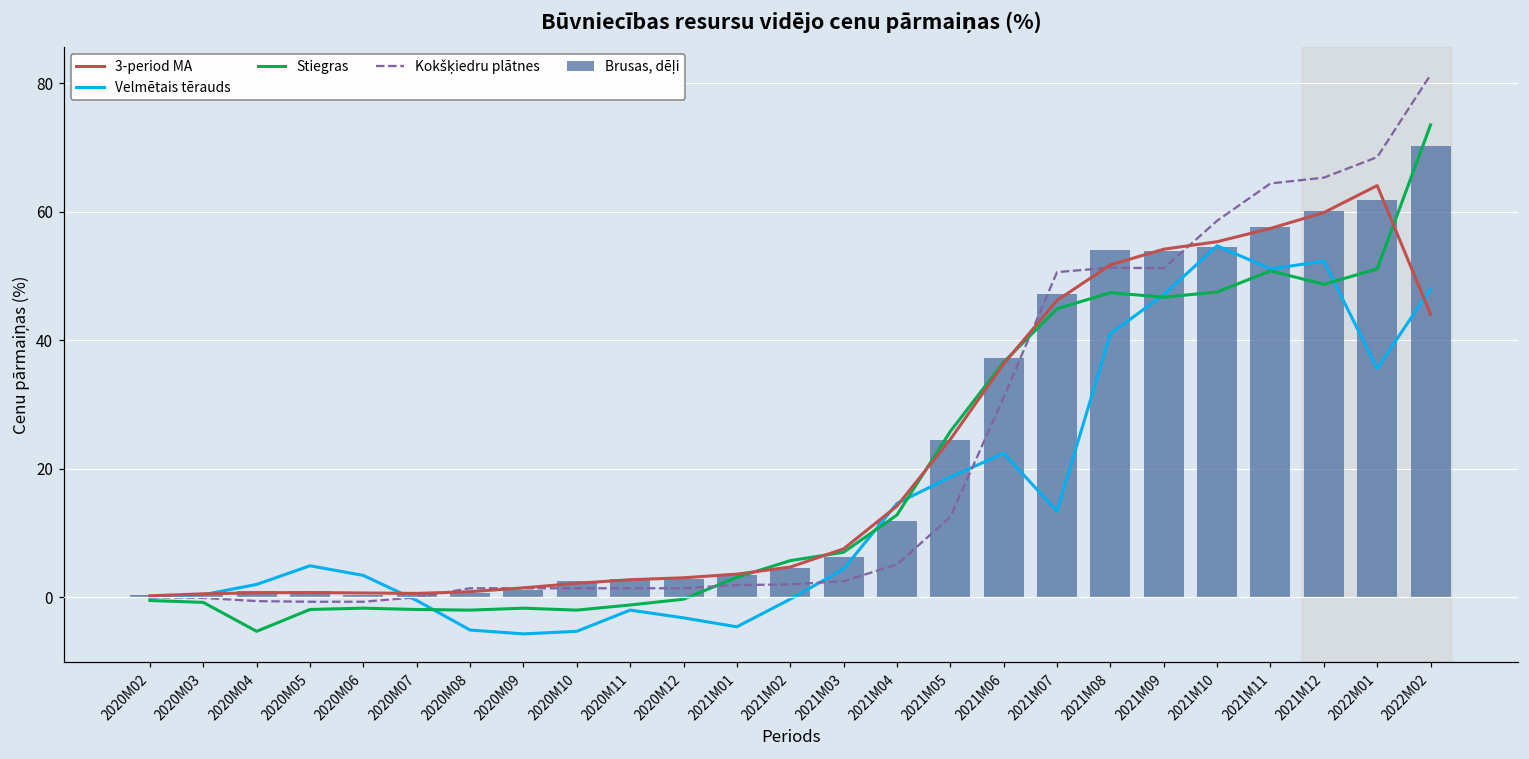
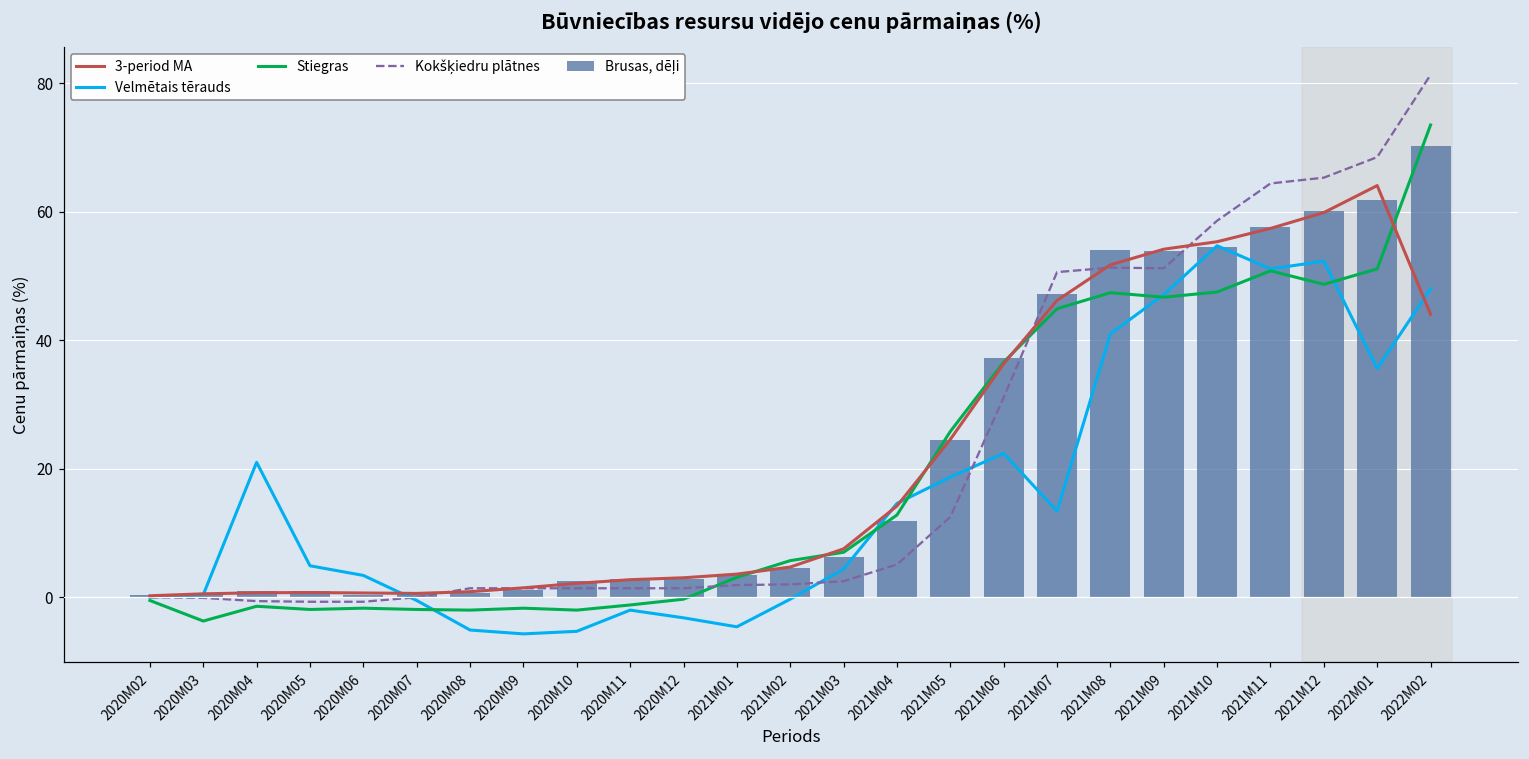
  {
    "3-period MA": {
      "2020M04": 1,
      "2020M05": 1,
      "2020M06": 1,
      "2020M07": 1,
      "2020M08": 1,
      "2020M10": 2,
      "2020M11": 3,
      "2020M12": 3,
      "2021M01": 4,
      "2021M02": 5,
      "2021M03": 8,
      "2021M05": 25,
      "2021M07": 46,
      "2021M09": 54,
      "2021M10": 55,
      "2021M11": 57,
      "2021M12": 60,
      "2022M01": 64,
      "2022M02": 44
    },
    "Velmētais tērauds": {
-     "2020M04": 2,
+     "2020M04": 21,
      "2020M05": 5,
      "2020M06": 3,
      "2020M07": -1,
      "2020M08": -5,
      "2020M09": -6,
      "2020M10": -5,
      "2020M11": -2,
      "2020M12": -3,
      "2021M01": -5,
      "2021M02": 0,
      "2021M03": 4,
      "2021M05": 19,
      "2021M06": 22,
      "2021M07": 13,
      "2021M08": 41,
      "2021M10": 55,
      "2021M12": 52,
      "2022M01": 36,
      "2022M02": 48
    },
    "Stiegras": {
      "2020M02": -1,
-     "2020M03": -1,
-     "2020M04": -5,
+     "2020M03": -4,
+     "2020M04": -1,
      "2020M05": -2,
      "2020M06": -2,
      "2020M07": -2,
      "2020M08": -2,
      "2020M09": -2,
      "2020M10": -2,
      "2020M11": -1,
      "2020M12": 0,
      "2021M01": 3,
      "2021M02": 6,
      "2021M03": 7,
      "2021M04": 13,
      "2021M05": 26,
      "2021M07": 45,
      "2021M08": 47,
      "2021M10": 48,
      "2021M12": 49,
      "2022M01": 51,
      "2022M02": 74
    }
  }
